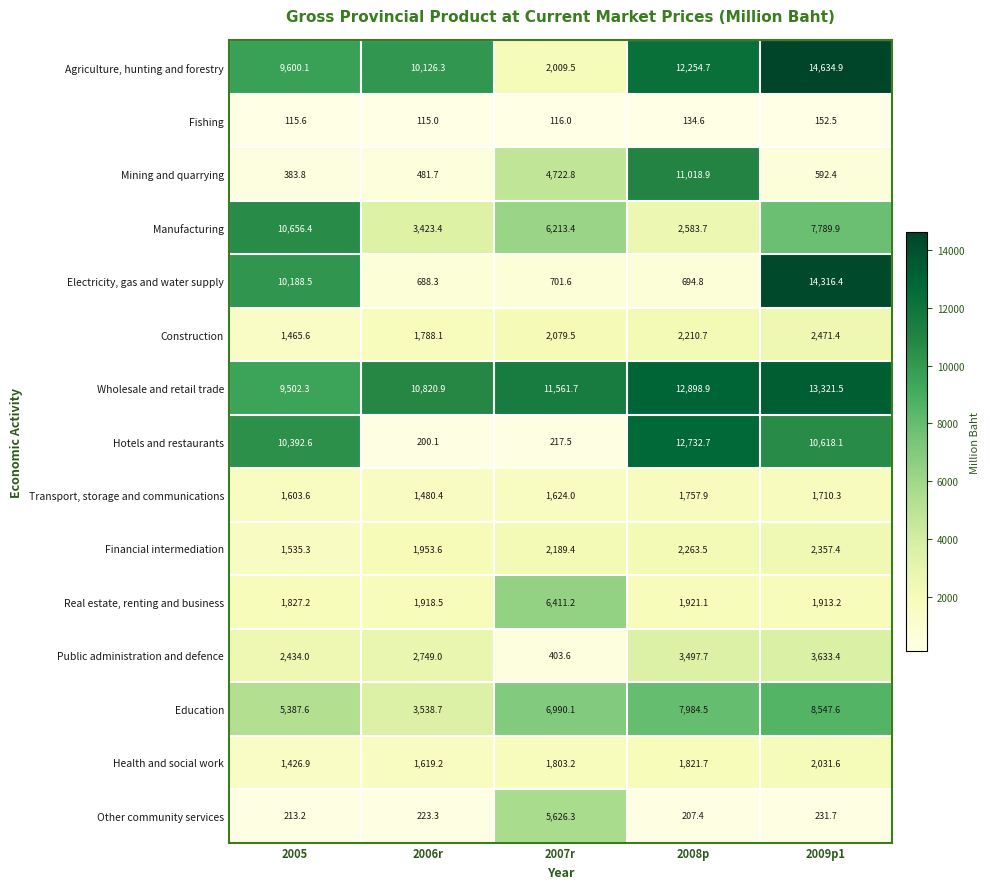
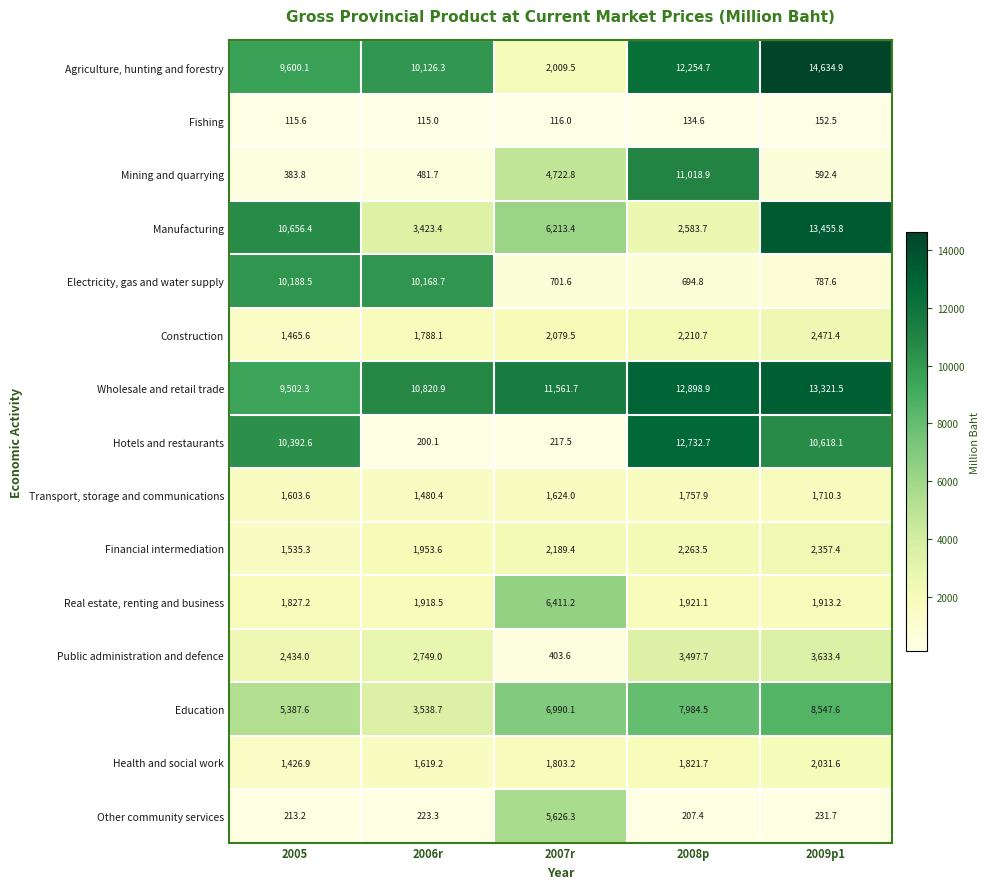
  {
    "Agriculture, hunting and forestry": {
      "2005": "9,600.1",
      "2006r": "10,126.3",
      "2007r": "2,009.5",
      "2008p": "12,254.7",
      "2009p1": "14,634.9"
    },
    "Fishing": {
      "2005": "115.6",
      "2006r": "115.0",
      "2007r": "116.0",
      "2008p": "134.6",
      "2009p1": "152.5"
    },
    "Mining and quarrying": {
      "2005": "383.8",
      "2006r": "481.7",
      "2007r": "4,722.8",
      "2008p": "11,018.9",
      "2009p1": "592.4"
    },
    "Manufacturing": {
      "2005": "10,656.4",
      "2006r": "3,423.4",
      "2007r": "6,213.4",
      "2008p": "2,583.7",
-     "2009p1": "7,789.9"
+     "2009p1": "13,455.8"
    },
    "Electricity, gas and water supply": {
      "2005": "10,188.5",
-     "2006r": "688.3",
+     "2006r": "10,168.7",
      "2007r": "701.6",
      "2008p": "694.8",
-     "2009p1": "14,316.4"
+     "2009p1": "787.6"
    },
    "Construction": {
      "2005": "1,465.6",
      "2006r": "1,788.1",
      "2007r": "2,079.5",
      "2008p": "2,210.7",
      "2009p1": "2,471.4"
    },
    "Wholesale and retail trade": {
      "2005": "9,502.3",
      "2006r": "10,820.9",
      "2007r": "11,561.7",
      "2008p": "12,898.9",
      "2009p1": "13,321.5"
    },
    "Hotels and restaurants": {
      "2005": "10,392.6",
      "2006r": "200.1",
      "2007r": "217.5",
      "2008p": "12,732.7",
      "2009p1": "10,618.1"
    },
    "Transport, storage and communications": {
      "2005": "1,603.6",
      "2006r": "1,480.4",
      "2007r": "1,624.0",
      "2008p": "1,757.9",
      "2009p1": "1,710.3"
    },
    "Financial intermediation": {
      "2005": "1,535.3",
      "2006r": "1,953.6",
      "2007r": "2,189.4",
      "2008p": "2,263.5",
      "2009p1": "2,357.4"
    },
    "Real estate, renting and business": {
      "2005": "1,827.2",
      "2006r": "1,918.5",
      "2007r": "6,411.2",
      "2008p": "1,921.1",
      "2009p1": "1,913.2"
    },
    "Public administration and defence": {
      "2005": "2,434.0",
      "2006r": "2,749.0",
      "2007r": "403.6",
      "2008p": "3,497.7",
      "2009p1": "3,633.4"
    },
    "Education": {
      "2005": "5,387.6",
      "2006r": "3,538.7",
      "2007r": "6,990.1",
      "2008p": "7,984.5",
      "2009p1": "8,547.6"
    },
    "Health and social work": {
      "2005": "1,426.9",
      "2006r": "1,619.2",
      "2007r": "1,803.2",
      "2008p": "1,821.7",
      "2009p1": "2,031.6"
    },
    "Other community services": {
      "2005": "213.2",
      "2006r": "223.3",
      "2007r": "5,626.3",
      "2008p": "207.4",
      "2009p1": "231.7"
    }
  }
